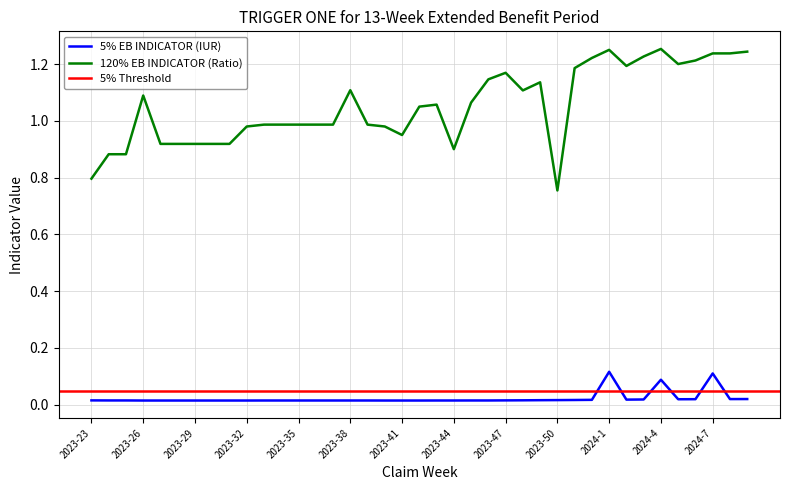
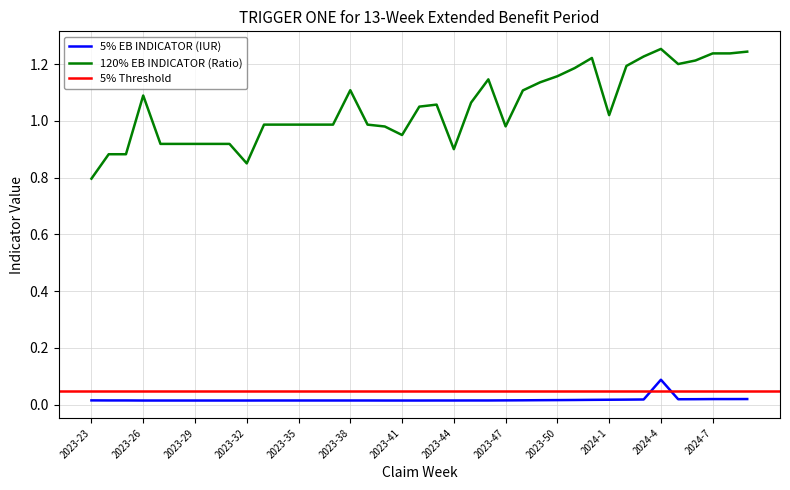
  {
    "5% EB INDICATOR (IUR)": {
      "2023-23": 0.02,
      "2023-26": 0.01,
      "2023-29": 0.01,
      "2023-32": 0.01,
      "2023-35": 0.01,
      "2023-38": 0.01,
      "2023-41": 0.01,
      "2023-44": 0.01,
      "2023-47": 0.02,
      "2023-50": 0.02,
-     "2024-1": 0.12,
+     "2024-1": 0.02,
      "2024-4": 0.09,
-     "2024-7": 0.11
+     "2024-7": 0.02
    },
    "120% EB INDICATOR (Ratio)": {
      "2023-23": 0.80,
      "2023-26": 1.09,
      "2023-29": 0.92,
-     "2023-32": 0.98,
+     "2023-32": 0.85,
      "2023-35": 0.99,
      "2023-38": 1.11,
      "2023-41": 0.95,
      "2023-44": 0.90,
-     "2023-47": 1.17,
-     "2023-50": 0.75,
-     "2024-1": 1.25,
+     "2023-47": 0.98,
+     "2023-50": 1.16,
+     "2024-1": 1.02,
      "2024-4": 1.25,
      "2024-7": 1.24
    }
  }
